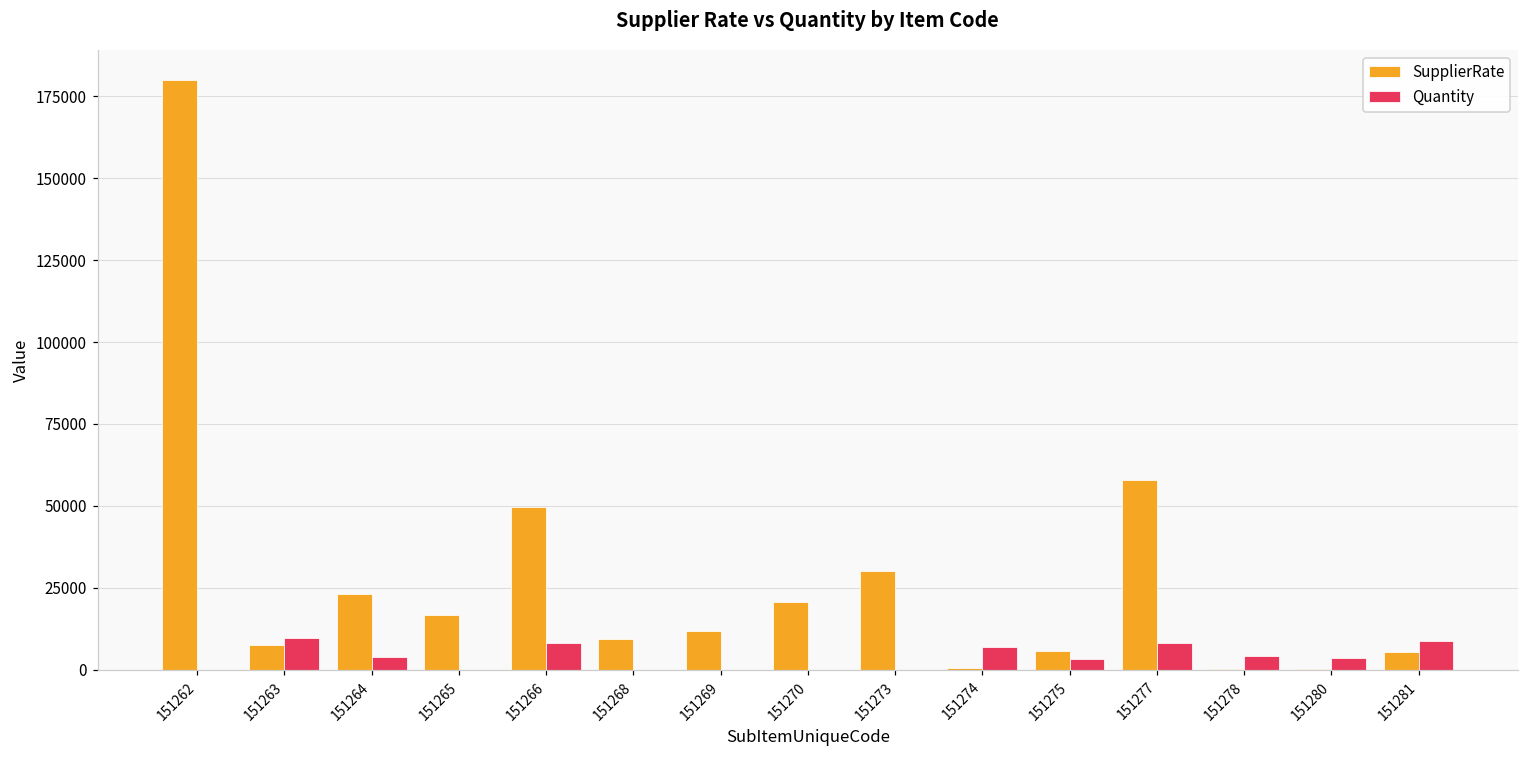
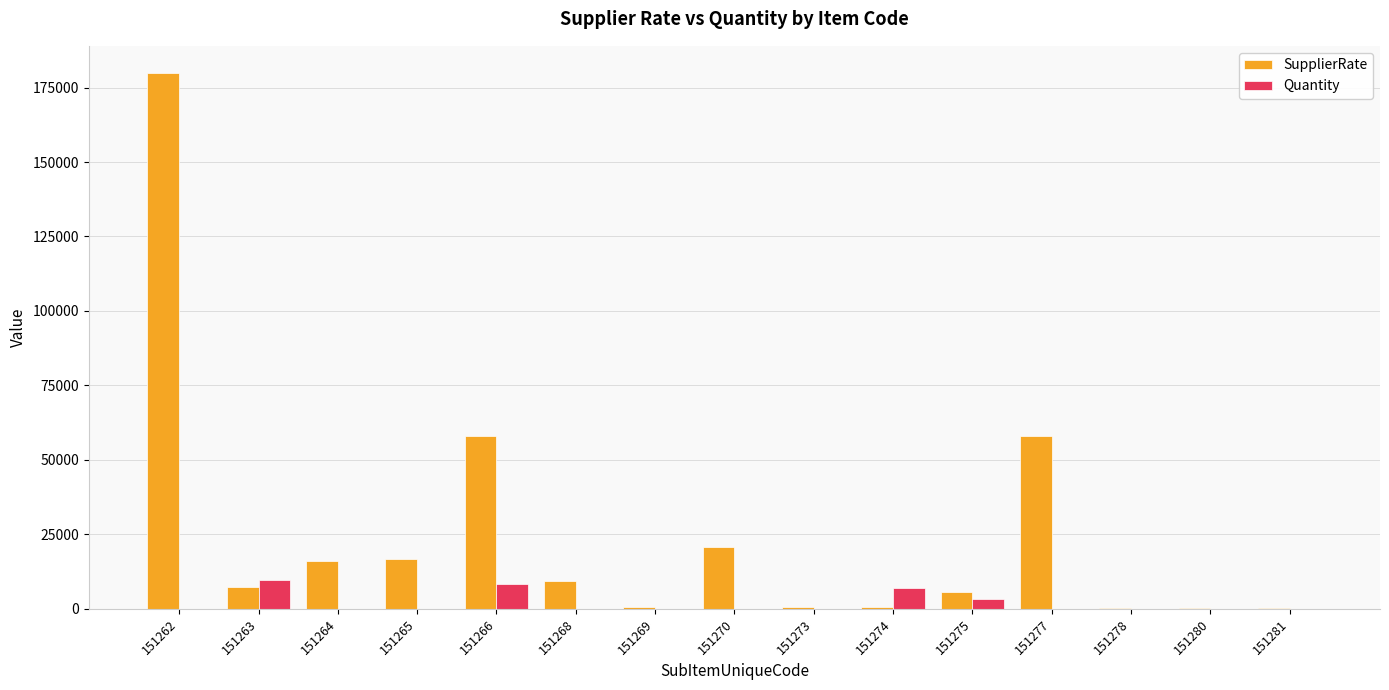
  {
    "SupplierRate": {
      "151262": 180000,
      "151263": 7000,
-     "151264": 23000,
+     "151264": 16000,
      "151265": 17000,
-     "151266": 50000,
+     "151266": 58000,
      "151268": 9000,
-     "151269": 12000,
+     "151269": 1000,
      "151270": 21000,
-     "151273": 30000,
+     "151273": 1000,
      "151275": 6000,
      "151277": 58000,
-     "151281": 5000
+     "151281": 0
    },
    "Quantity": {
      "151263": 10000,
-     "151264": 4000,
+     "151264": 0,
      "151266": 8000,
      "151274": 7000,
      "151275": 3000,
-     "151277": 8000,
-     "151278": 4000,
-     "151280": 3000,
-     "151281": 9000
+     "151277": 0,
+     "151278": 0,
+     "151280": 0,
+     "151281": 0
    }
  }
